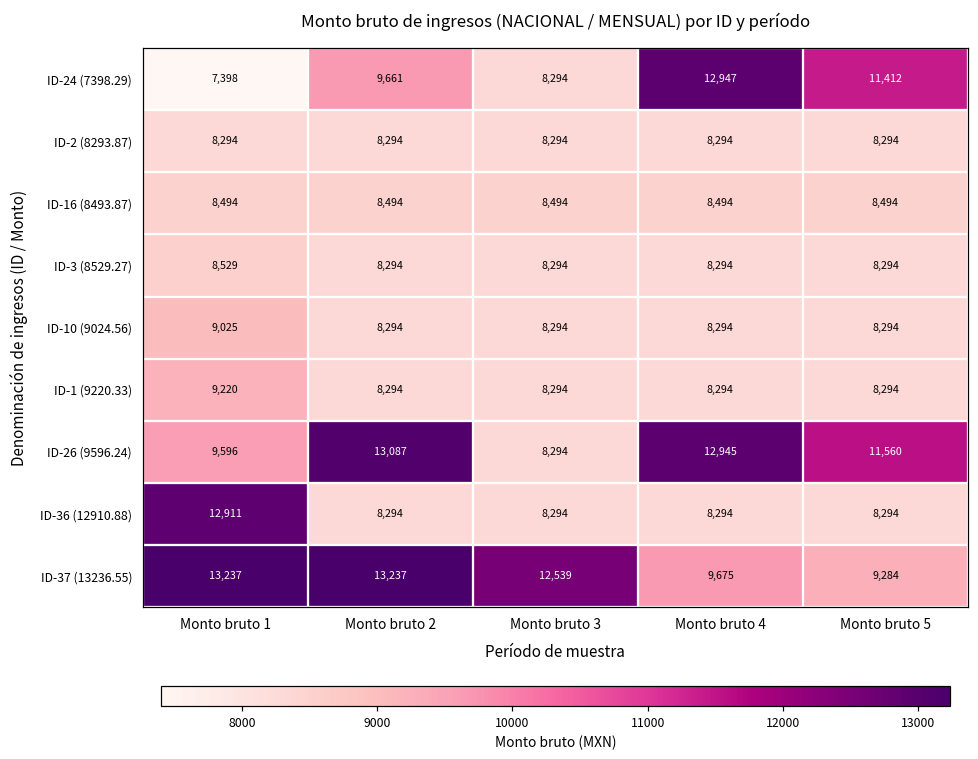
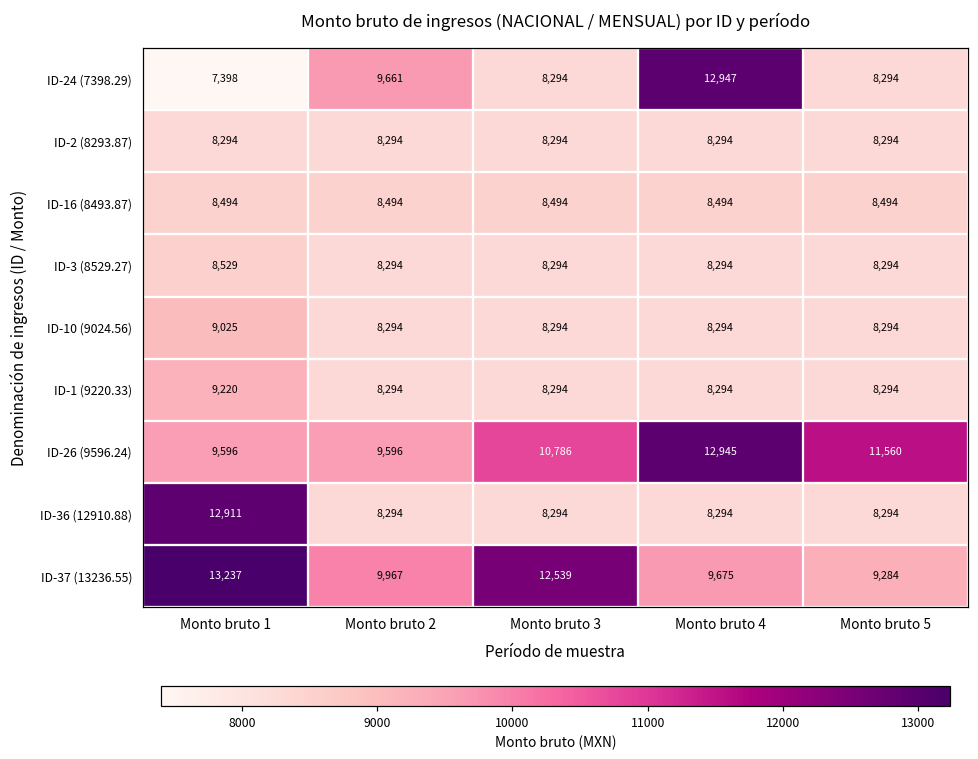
  {
    "ID-24 (7398.29)": {
      "Monto bruto 1": "7,398",
      "Monto bruto 2": "9,661",
      "Monto bruto 3": "8,294",
      "Monto bruto 4": "12,947",
-     "Monto bruto 5": "11,412"
+     "Monto bruto 5": "8,294"
    },
    "ID-2 (8293.87)": {
      "Monto bruto 1": "8,294",
      "Monto bruto 2": "8,294",
      "Monto bruto 3": "8,294",
      "Monto bruto 4": "8,294",
      "Monto bruto 5": "8,294"
    },
    "ID-16 (8493.87)": {
      "Monto bruto 1": "8,494",
      "Monto bruto 2": "8,494",
      "Monto bruto 3": "8,494",
      "Monto bruto 4": "8,494",
      "Monto bruto 5": "8,494"
    },
    "ID-3 (8529.27)": {
      "Monto bruto 1": "8,529",
      "Monto bruto 2": "8,294",
      "Monto bruto 3": "8,294",
      "Monto bruto 4": "8,294",
      "Monto bruto 5": "8,294"
    },
    "ID-10 (9024.56)": {
      "Monto bruto 1": "9,025",
      "Monto bruto 2": "8,294",
      "Monto bruto 3": "8,294",
      "Monto bruto 4": "8,294",
      "Monto bruto 5": "8,294"
    },
    "ID-1 (9220.33)": {
      "Monto bruto 1": "9,220",
      "Monto bruto 2": "8,294",
      "Monto bruto 3": "8,294",
      "Monto bruto 4": "8,294",
      "Monto bruto 5": "8,294"
    },
    "ID-26 (9596.24)": {
      "Monto bruto 1": "9,596",
-     "Monto bruto 2": "13,087",
-     "Monto bruto 3": "8,294",
+     "Monto bruto 2": "9,596",
+     "Monto bruto 3": "10,786",
      "Monto bruto 4": "12,945",
      "Monto bruto 5": "11,560"
    },
    "ID-36 (12910.88)": {
      "Monto bruto 1": "12,911",
      "Monto bruto 2": "8,294",
      "Monto bruto 3": "8,294",
      "Monto bruto 4": "8,294",
      "Monto bruto 5": "8,294"
    },
    "ID-37 (13236.55)": {
      "Monto bruto 1": "13,237",
-     "Monto bruto 2": "13,237",
+     "Monto bruto 2": "9,967",
      "Monto bruto 3": "12,539",
      "Monto bruto 4": "9,675",
      "Monto bruto 5": "9,284"
    }
  }
